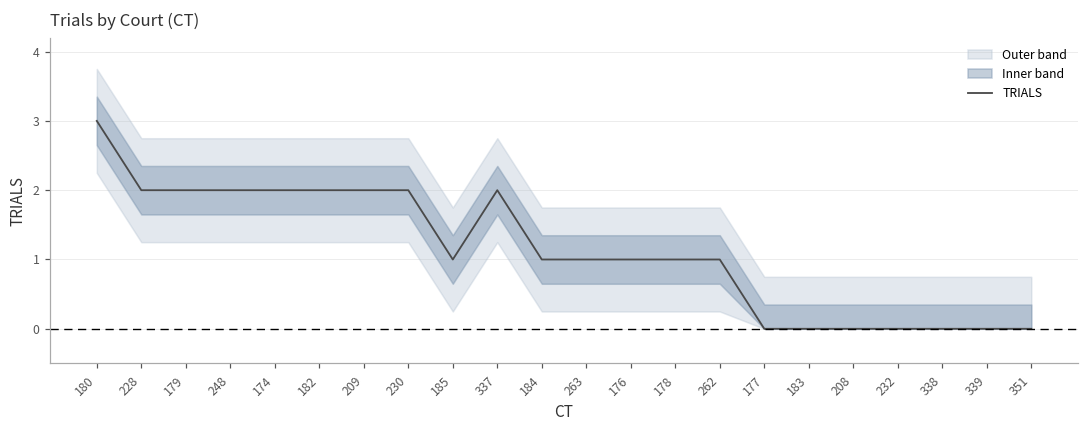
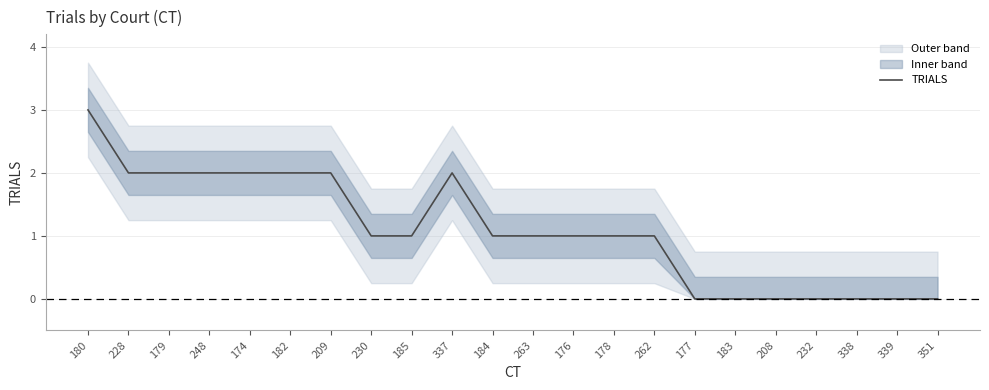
  {
    "TRIALS": {
      "180": 3,
      "228": 2,
      "179": 2,
      "248": 2,
      "174": 2,
      "182": 2,
      "209": 2,
-     "230": 2,
+     "230": 1,
      "185": 1,
      "337": 2,
      "184": 1,
      "263": 1,
      "176": 1,
      "178": 1,
      "262": 1,
      "177": 0,
      "183": 0,
      "208": 0,
      "232": 0,
      "338": 0,
      "339": 0,
      "351": 0
    },
    "Outer band": {
      "177": 0.8,
      "183": 0.8,
      "208": 0.8,
      "232": 0.8,
      "338": 0.8,
      "339": 0.8,
      "351": 0.8
    },
    "Inner band": {
      "177": 0.4,
      "183": 0.4,
      "208": 0.4,
      "232": 0.4,
      "338": 0.4,
      "339": 0.4,
      "351": 0.4
    }
  }
